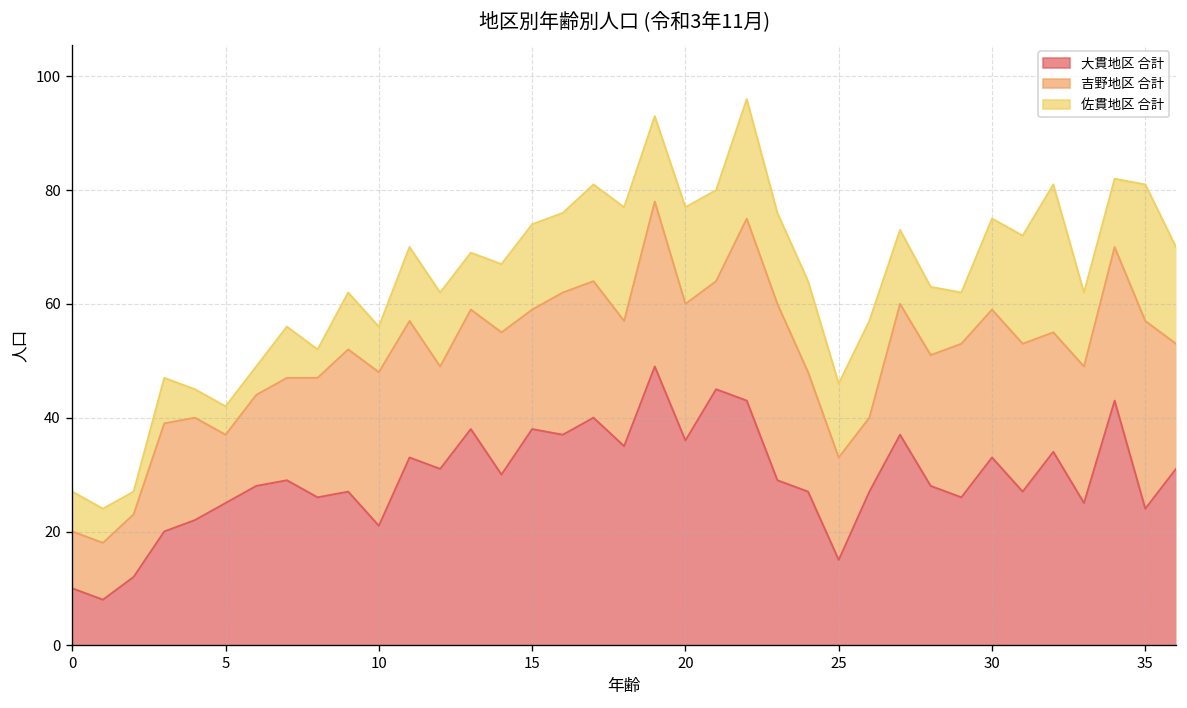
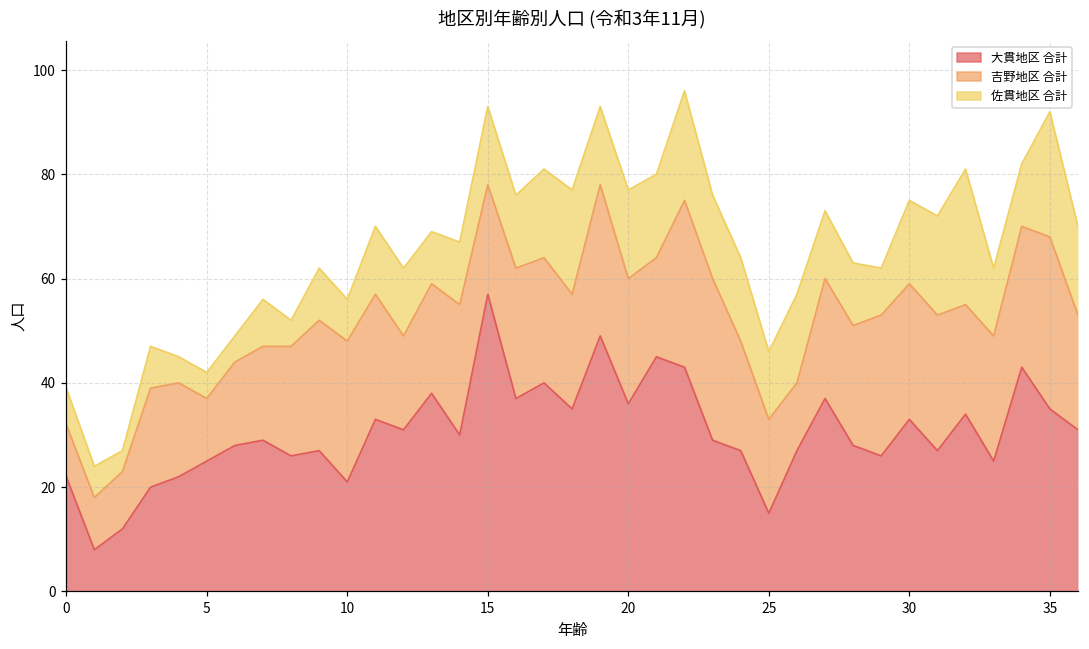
  {
    "大貫地区 合計": {
-     "0": 10,
+     "0": 22,
      "5": 25,
      "10": 21,
-     "15": 38,
+     "15": 57,
      "20": 36,
      "25": 15,
      "30": 33,
-     "35": 24
+     "35": 35
    }
  }
